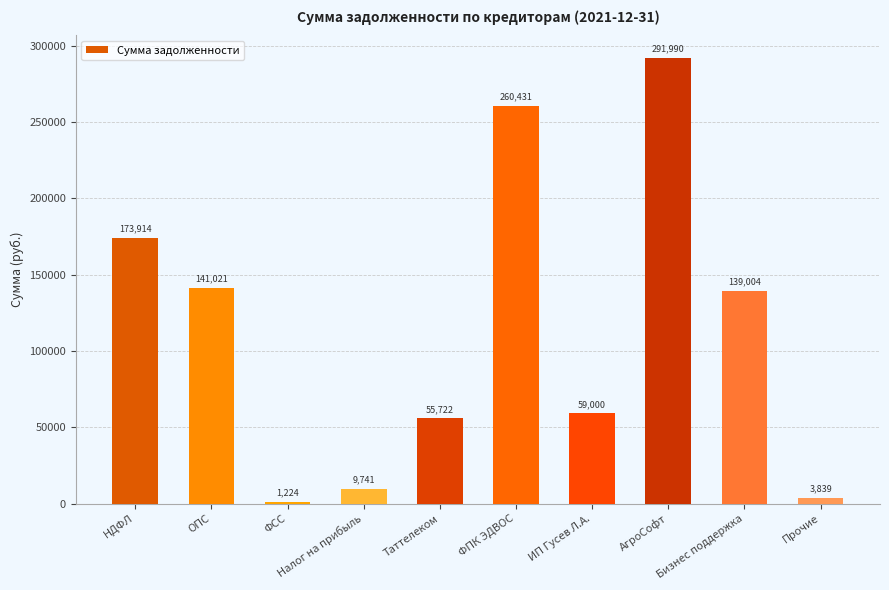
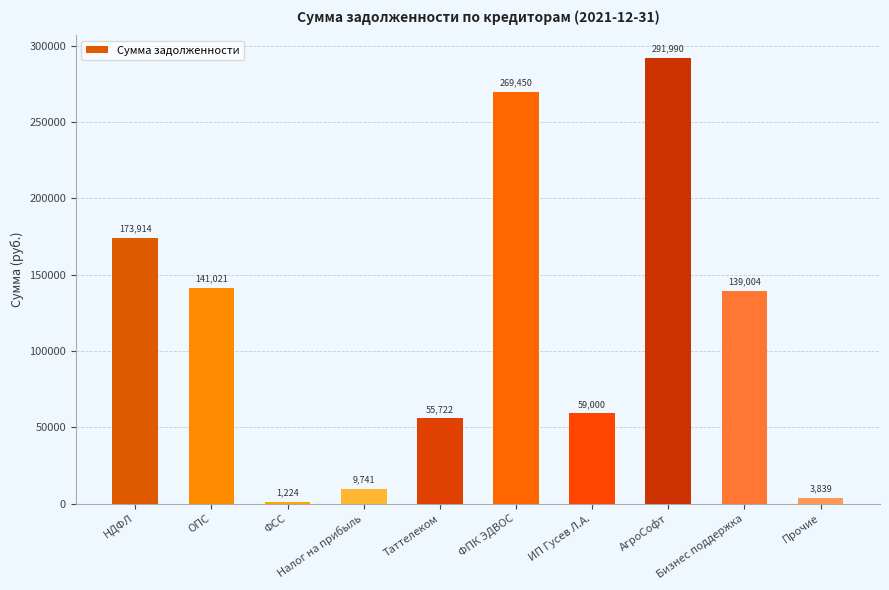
  {
    "ОПС": "141,021",
    "Налог на прибыль": "9,741",
    "Таттелеком": "55,722",
-   "ФПК ЭДВОС": "260,431",
+   "ФПК ЭДВОС": "269,450",
    "ИП Гусев Л.А.": "59,000",
    "АгроСофт": "291,990"
  }
